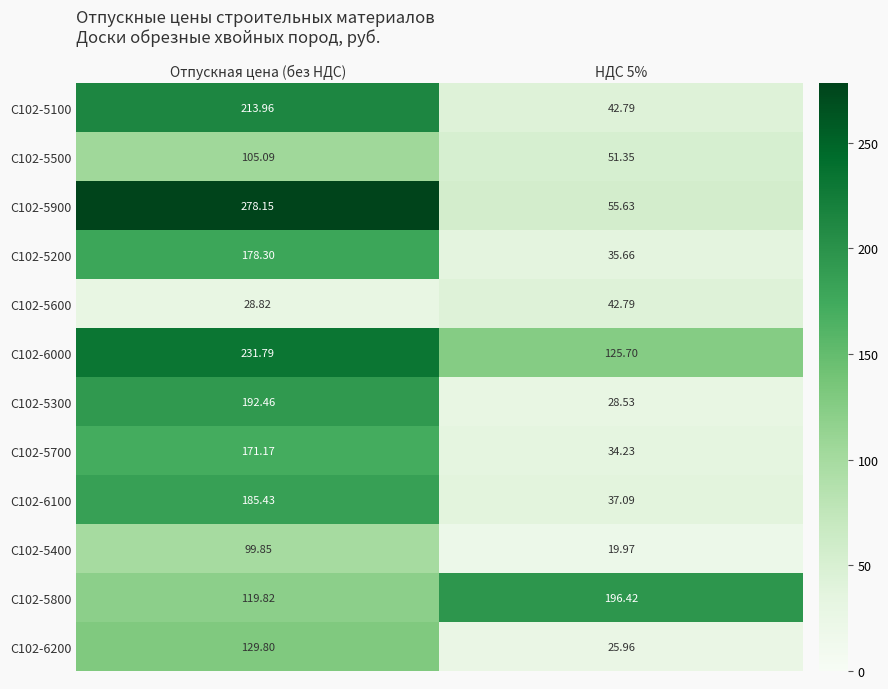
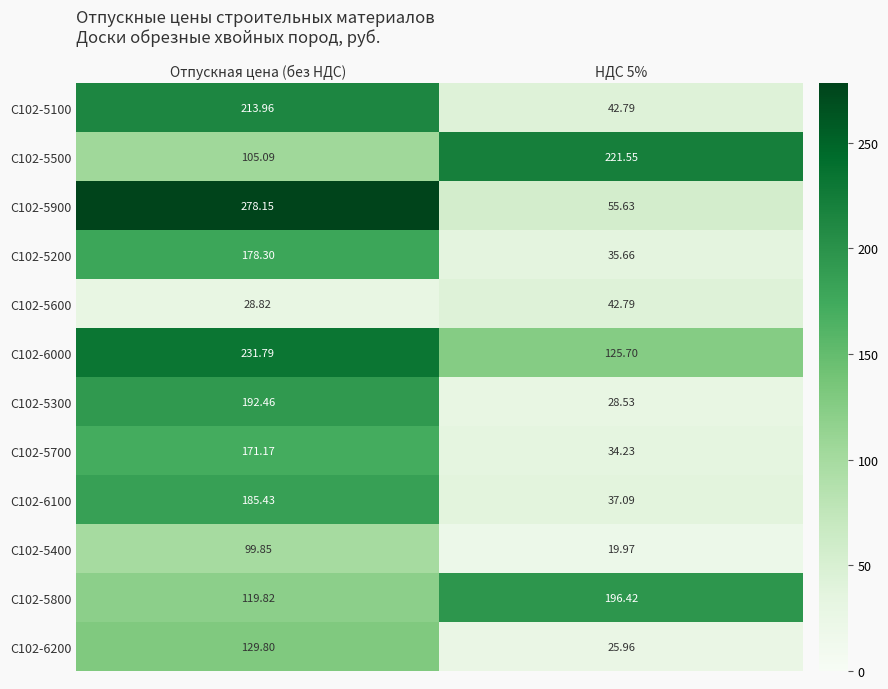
  {
    "С102-5100": {
      "Отпускная цена (без НДС)": 213.96,
      "НДС 5%": 42.79
    },
    "С102-5500": {
      "Отпускная цена (без НДС)": 105.09,
-     "НДС 5%": 51.35
+     "НДС 5%": 221.55
    },
    "С102-5900": {
      "Отпускная цена (без НДС)": 278.15,
      "НДС 5%": 55.63
    },
    "С102-5200": {
      "Отпускная цена (без НДС)": 178.30,
      "НДС 5%": 35.66
    },
    "С102-5600": {
      "Отпускная цена (без НДС)": 28.82,
      "НДС 5%": 42.79
    },
    "С102-6000": {
      "Отпускная цена (без НДС)": 231.79,
      "НДС 5%": 125.70
    },
    "С102-5300": {
      "Отпускная цена (без НДС)": 192.46,
      "НДС 5%": 28.53
    },
    "С102-5700": {
      "Отпускная цена (без НДС)": 171.17,
      "НДС 5%": 34.23
    },
    "С102-6100": {
      "Отпускная цена (без НДС)": 185.43,
      "НДС 5%": 37.09
    },
    "С102-5400": {
      "Отпускная цена (без НДС)": 99.85,
      "НДС 5%": 19.97
    },
    "С102-5800": {
      "Отпускная цена (без НДС)": 119.82,
      "НДС 5%": 196.42
    },
    "С102-6200": {
      "Отпускная цена (без НДС)": 129.80,
      "НДС 5%": 25.96
    }
  }
